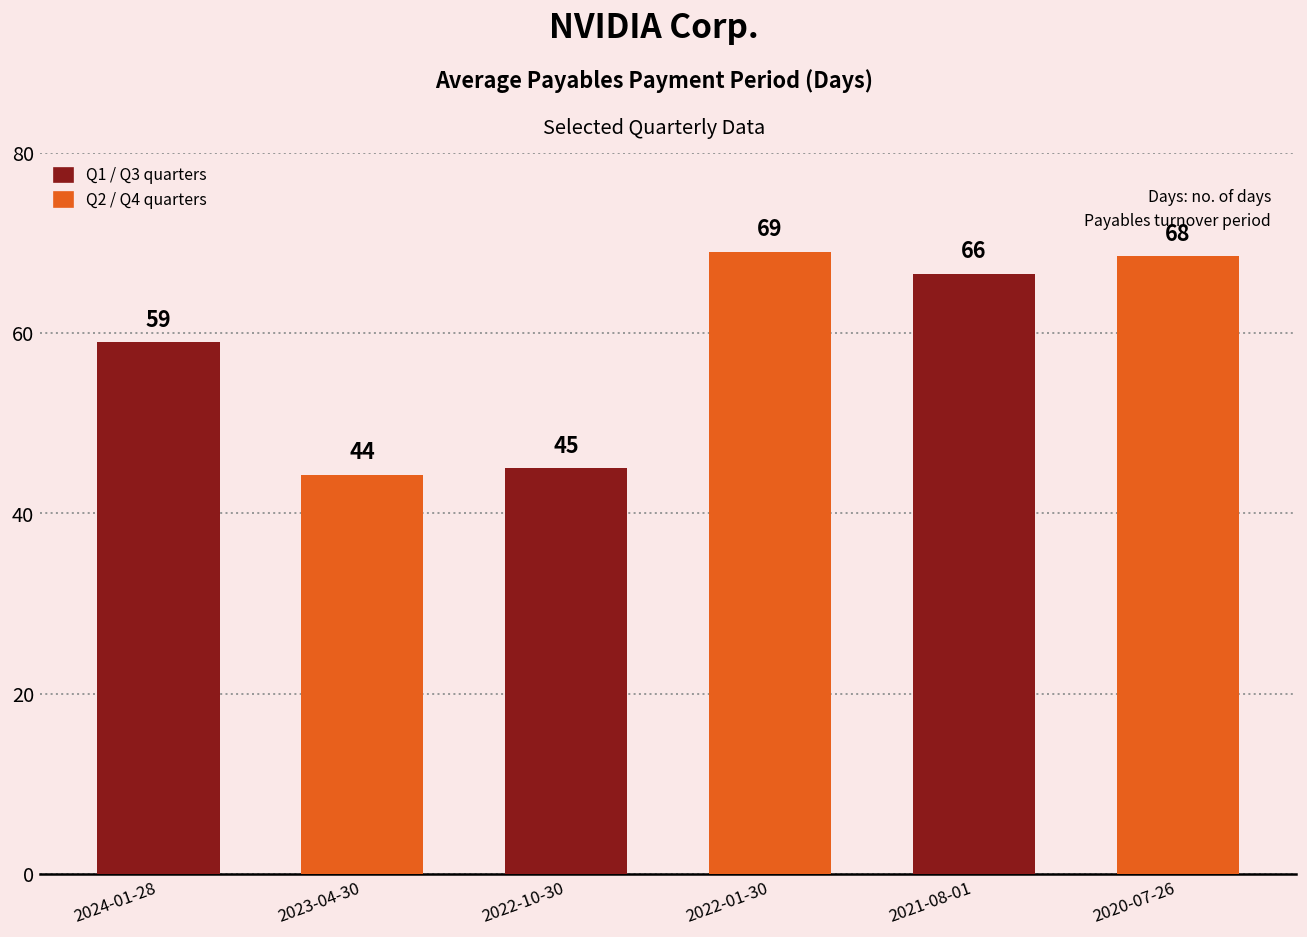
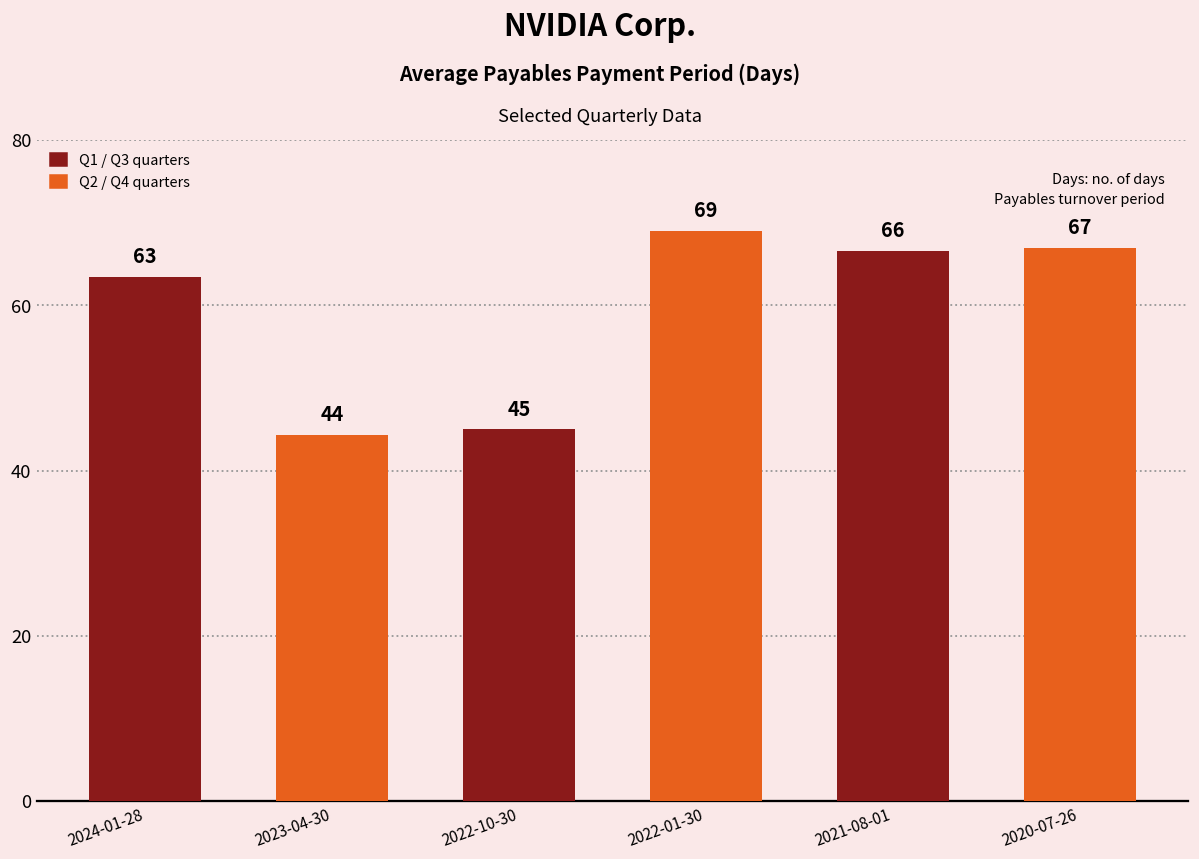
  {
-   "2024-01-28": 59,
+   "2024-01-28": 63,
    "2023-04-30": 44,
    "2022-10-30": 45,
    "2022-01-30": 69,
-   "2020-07-26": 68
+   "2020-07-26": 67
  }
